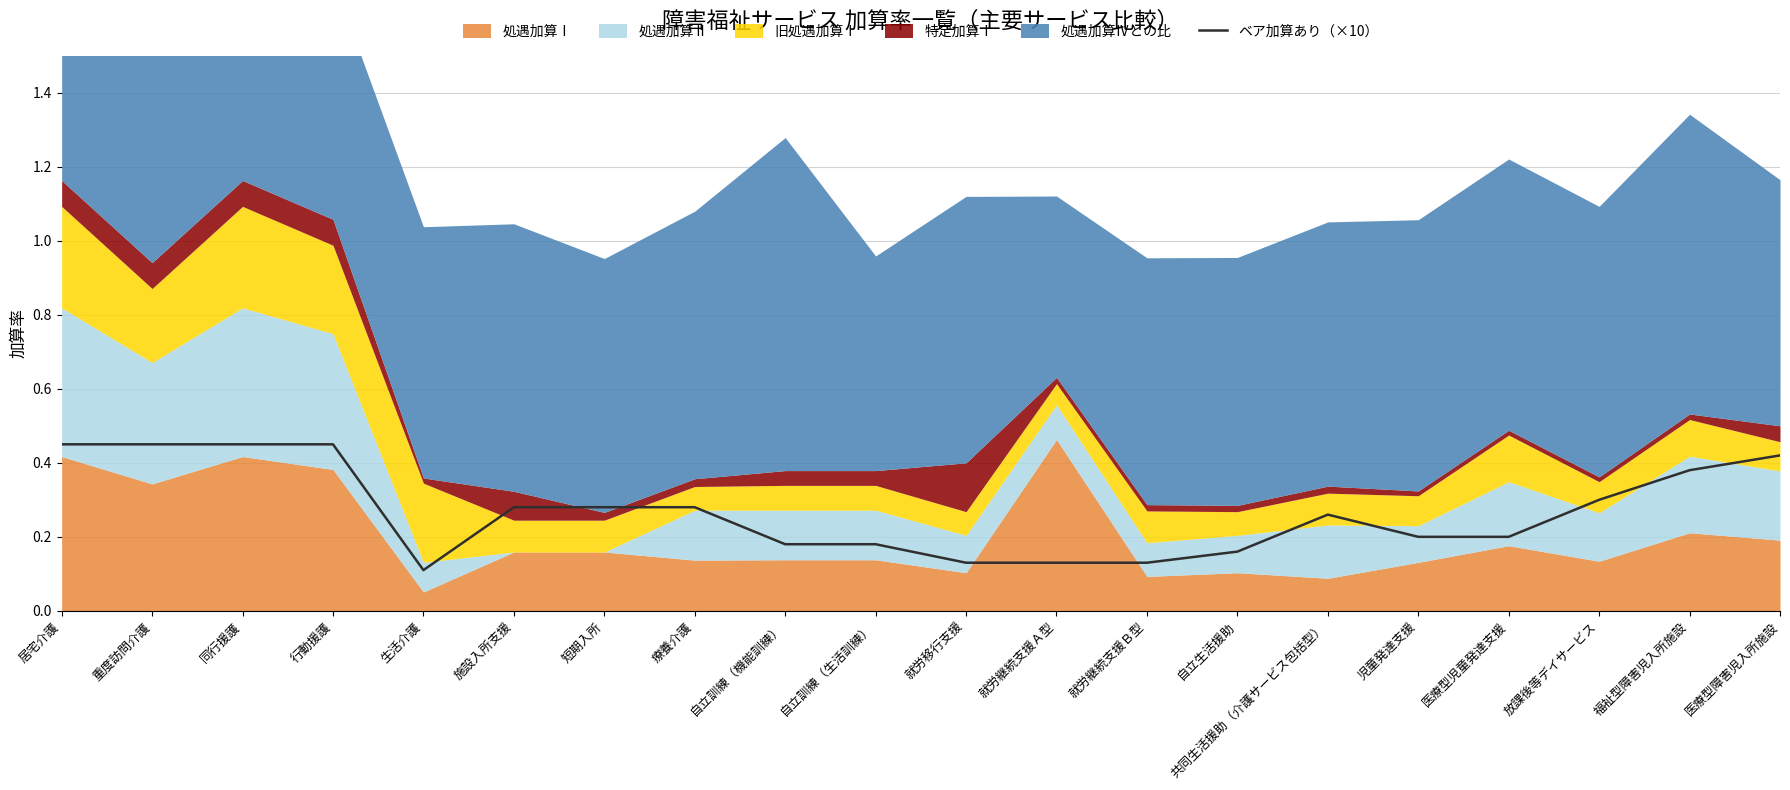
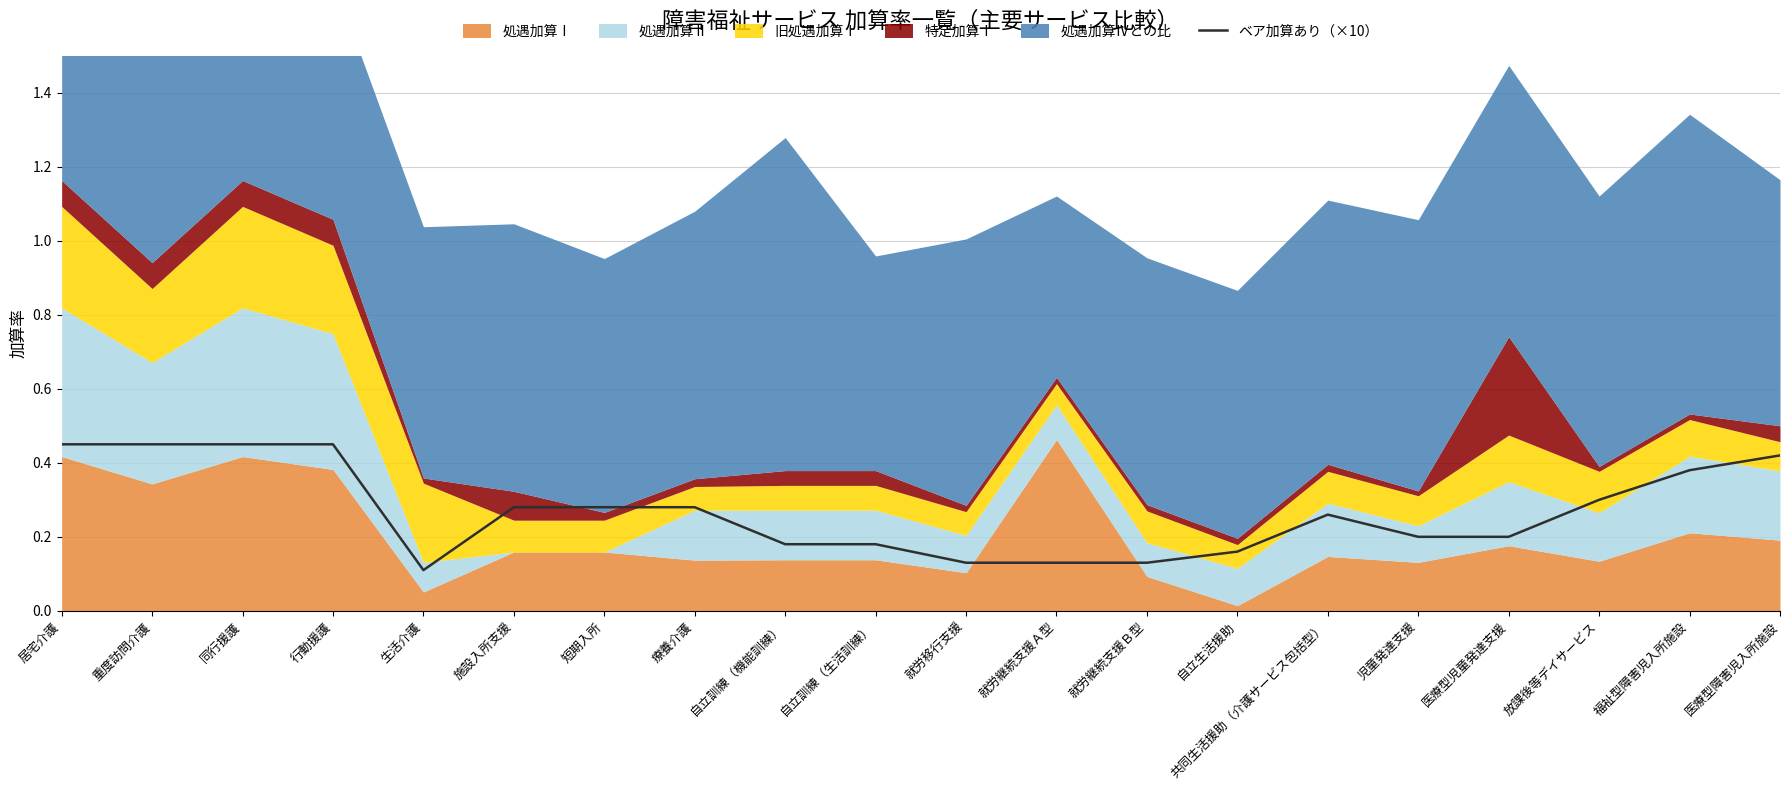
  {
    "ベア加算あり（×10）": {
      "居宅介護": 0.45,
      "重度訪問介護": 0.45,
      "同行援護": 0.45,
      "行動援護": 0.45,
      "生活介護": 0.11,
      "施設入所支援": 0.28,
      "短期入所": 0.28,
      "療養介護": 0.28,
      "自立訓練（機能訓練）": 0.18,
      "自立訓練（生活訓練）": 0.18,
      "就労移行支援": 0.13,
      "就労継続支援Ａ型": 0.13,
      "就労継続支援Ｂ型": 0.13,
      "自立生活援助": 0.16,
      "共同生活援助（介護サービス包括型）": 0.26,
      "児童発達支援": 0.20,
      "医療型児童発達支援": 0.20,
      "放課後等デイサービス": 0.30,
      "福祉型障害児入所施設": 0.38,
      "医療型障害児入所施設": 0.42
    },
    "処遇加算Ⅰ": {
      "居宅介護": 0.42,
      "重度訪問介護": 0.34,
      "同行援護": 0.42,
      "行動援護": 0.38,
      "生活介護": 0.05,
      "療養介護": 0.14,
      "自立訓練（機能訓練）": 0.14,
      "自立訓練（生活訓練）": 0.14,
      "就労移行支援": 0.10,
      "就労継続支援Ａ型": 0.46,
      "就労継続支援Ｂ型": 0.09,
-     "自立生活援助": 0.10,
-     "共同生活援助（介護サービス包括型）": 0.09,
+     "自立生活援助": 0.01,
+     "共同生活援助（介護サービス包括型）": 0.15,
      "児童発達支援": 0.13,
      "医療型児童発達支援": 0.18,
      "放課後等デイサービス": 0.13,
      "福祉型障害児入所施設": 0.21,
      "医療型障害児入所施設": 0.19
    },
    "処遇加算Ⅱ": {
      "居宅介護": 0.40,
      "重度訪問介護": 0.33,
      "同行援護": 0.40,
      "行動援護": 0.37,
      "生活介護": 0.08,
      "療養介護": 0.14,
      "自立訓練（機能訓練）": 0.13,
      "自立訓練（生活訓練）": 0.13,
      "就労移行支援": 0.10,
      "就労継続支援Ａ型": 0.09,
      "就労継続支援Ｂ型": 0.09,
      "自立生活援助": 0.10,
      "共同生活援助（介護サービス包括型）": 0.14,
      "児童発達支援": 0.10,
      "医療型児童発達支援": 0.17,
      "放課後等デイサービス": 0.13,
      "福祉型障害児入所施設": 0.21,
      "医療型障害児入所施設": 0.19
    },
    "旧処遇加算Ⅰ": {
      "居宅介護": 0.27,
      "重度訪問介護": 0.20,
      "同行援護": 0.27,
      "行動援護": 0.24,
      "生活介護": 0.21,
      "施設入所支援": 0.09,
      "短期入所": 0.09,
      "療養介護": 0.06,
      "自立訓練（機能訓練）": 0.07,
      "自立訓練（生活訓練）": 0.07,
      "就労移行支援": 0.06,
      "就労継続支援Ａ型": 0.06,
      "就労継続支援Ｂ型": 0.09,
      "自立生活援助": 0.06,
      "共同生活援助（介護サービス包括型）": 0.09,
      "児童発達支援": 0.08,
      "医療型児童発達支援": 0.13,
-     "放課後等デイサービス": 0.08,
+     "放課後等デイサービス": 0.11,
      "福祉型障害児入所施設": 0.10,
      "医療型障害児入所施設": 0.08
    },
    "特定加算Ⅰ": {
      "居宅介護": 0.07,
      "重度訪問介護": 0.07,
      "同行援護": 0.07,
      "行動援護": 0.07,
      "生活介護": 0.01,
      "施設入所支援": 0.08,
      "短期入所": 0.02,
      "療養介護": 0.02,
      "自立訓練（機能訓練）": 0.04,
      "自立訓練（生活訓練）": 0.04,
-     "就労移行支援": 0.13,
+     "就労移行支援": 0.02,
      "就労継続支援Ａ型": 0.02,
      "就労継続支援Ｂ型": 0.02,
      "自立生活援助": 0.02,
      "共同生活援助（介護サービス包括型）": 0.02,
      "児童発達支援": 0.01,
-     "医療型児童発達支援": 0.01,
+     "医療型児童発達支援": 0.27,
      "放課後等デイサービス": 0.01,
      "福祉型障害児入所施設": 0.02,
      "医療型障害児入所施設": 0.04
    },
    "処遇加算Ⅳとの比": {
      "生活介護": 0.68,
      "施設入所支援": 0.72,
      "短期入所": 0.69,
      "療養介護": 0.72,
      "自立訓練（機能訓練）": 0.90,
      "自立訓練（生活訓練）": 0.58,
      "就労移行支援": 0.72,
      "就労継続支援Ａ型": 0.49,
      "就労継続支援Ｂ型": 0.67,
      "自立生活援助": 0.67,
      "共同生活援助（介護サービス包括型）": 0.71,
      "児童発達支援": 0.73,
      "医療型児童発達支援": 0.73,
      "放課後等デイサービス": 0.73,
      "福祉型障害児入所施設": 0.81,
      "医療型障害児入所施設": 0.67
    }
  }
